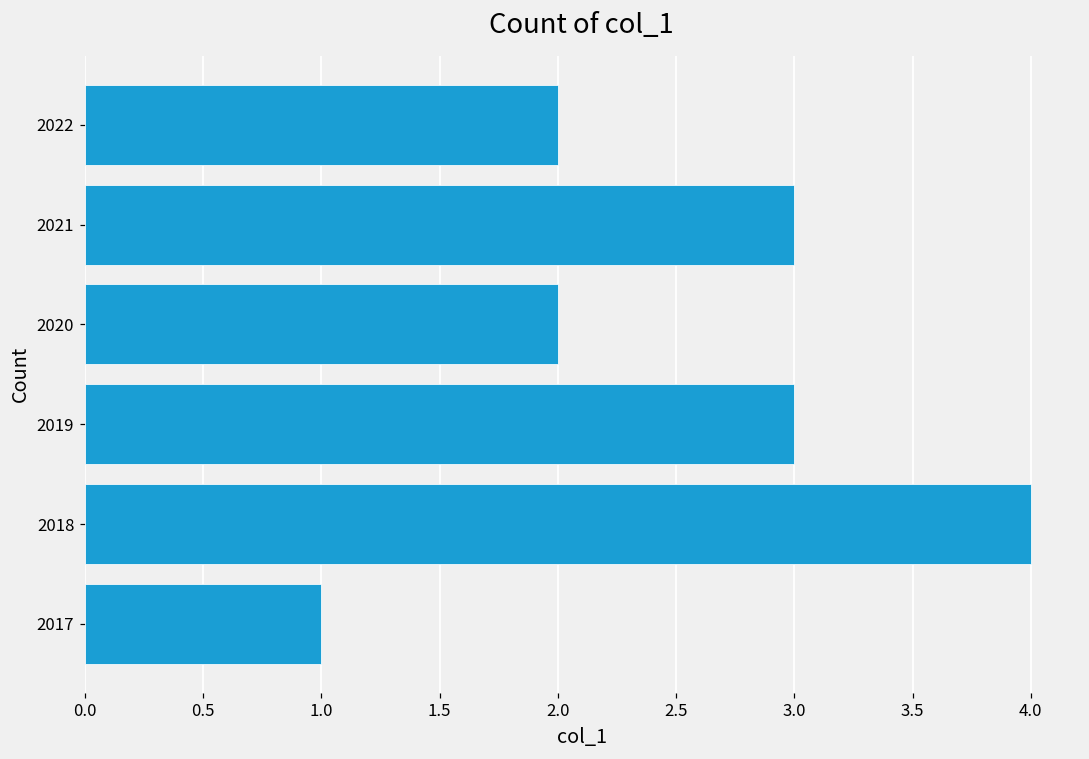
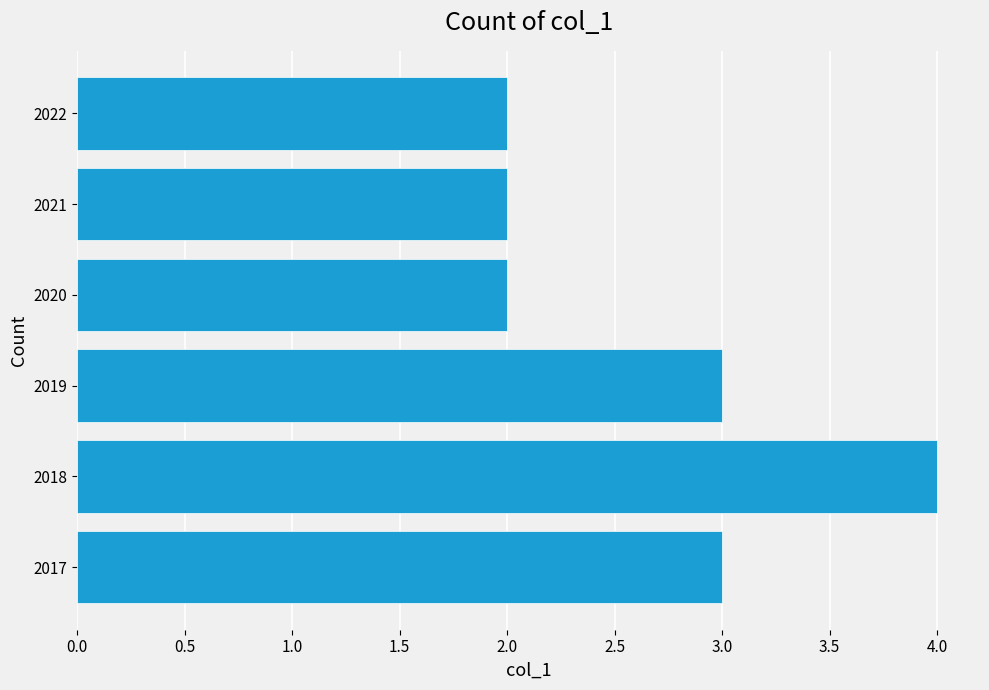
  {
    "2022": 2,
-   "2021": 3,
+   "2021": 2,
    "2020": 2,
    "2019": 3,
    "2018": 4,
-   "2017": 1
+   "2017": 3
  }
